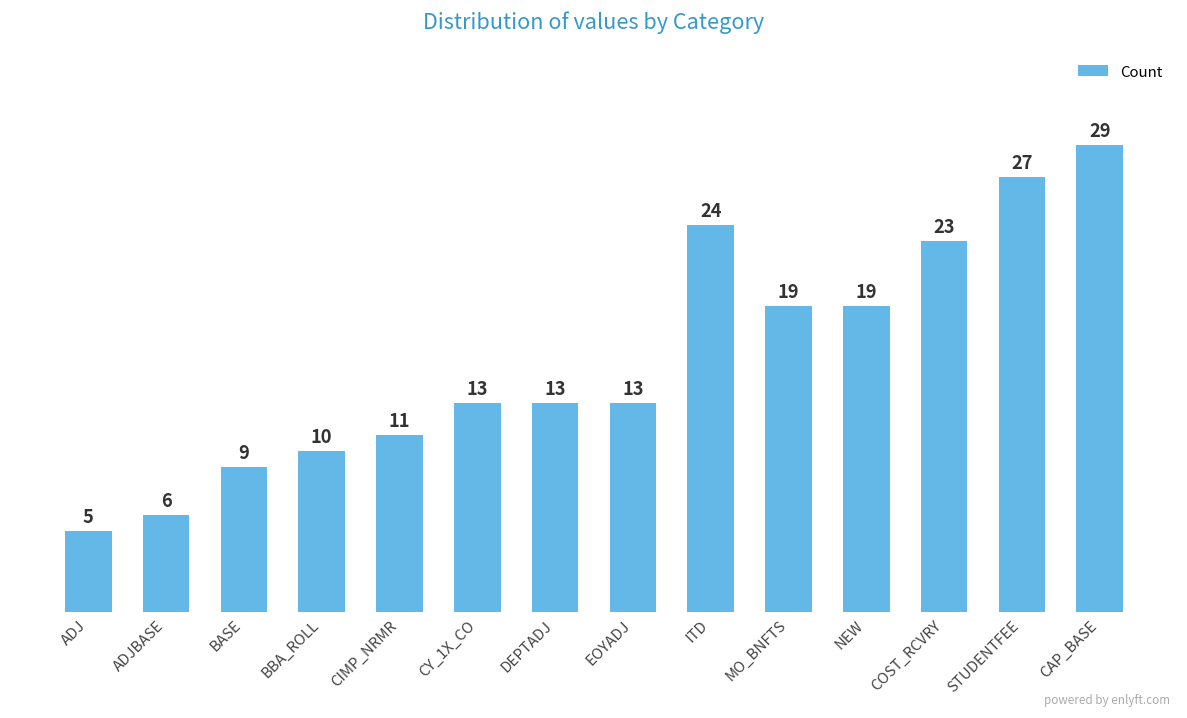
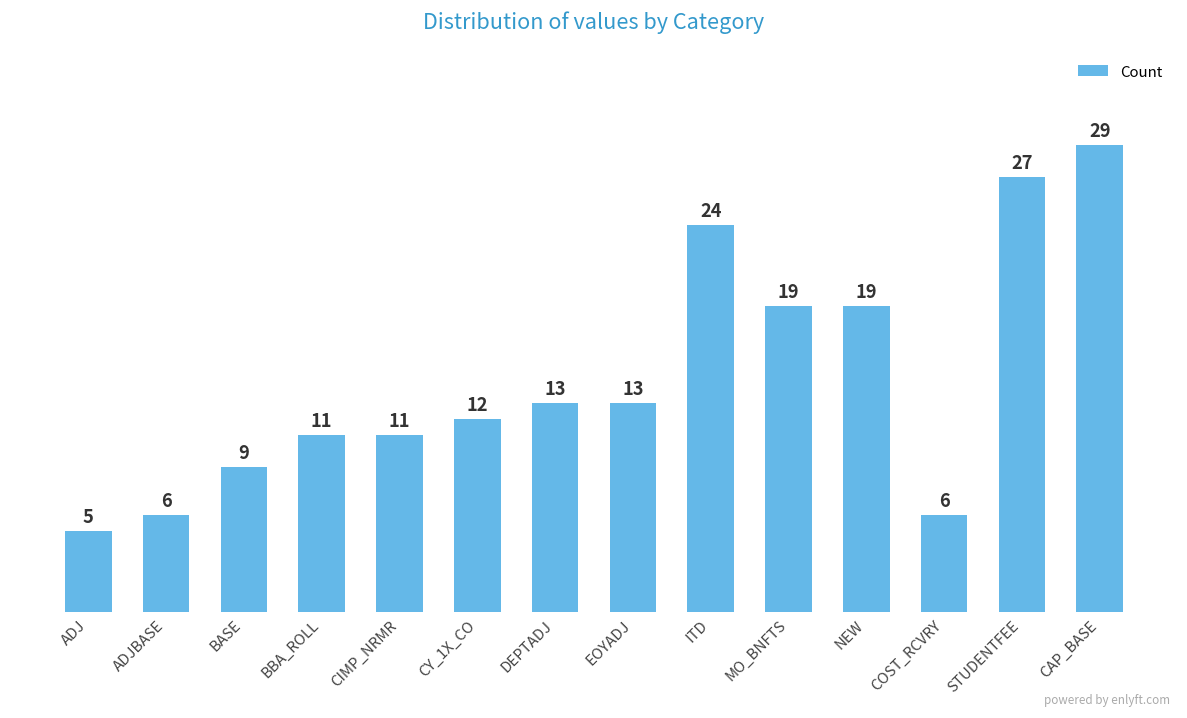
  {
    "ADJ": 5,
    "ADJBASE": 6,
    "BASE": 9,
-   "BBA_ROLL": 10,
+   "BBA_ROLL": 11,
    "CIMP_NRMR": 11,
-   "CY_1X_CO": 13,
+   "CY_1X_CO": 12,
    "DEPTADJ": 13,
    "EOYADJ": 13,
    "ITD": 24,
    "MO_BNFTS": 19,
    "NEW": 19,
-   "COST_RCVRY": 23,
+   "COST_RCVRY": 6,
    "STUDENTFEE": 27,
    "CAP_BASE": 29
  }
